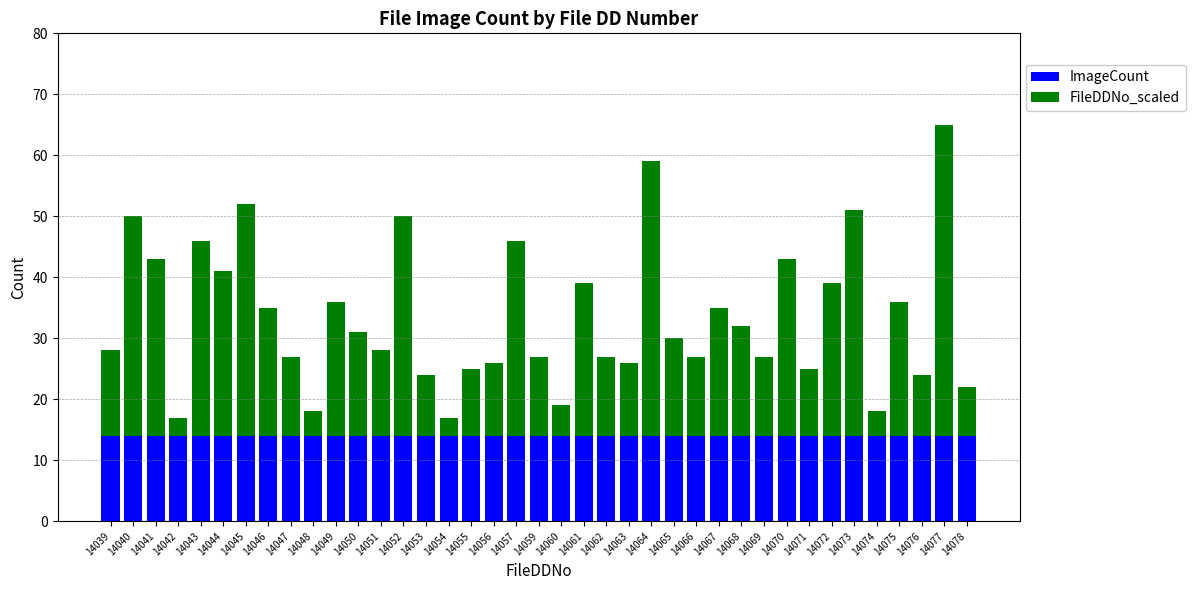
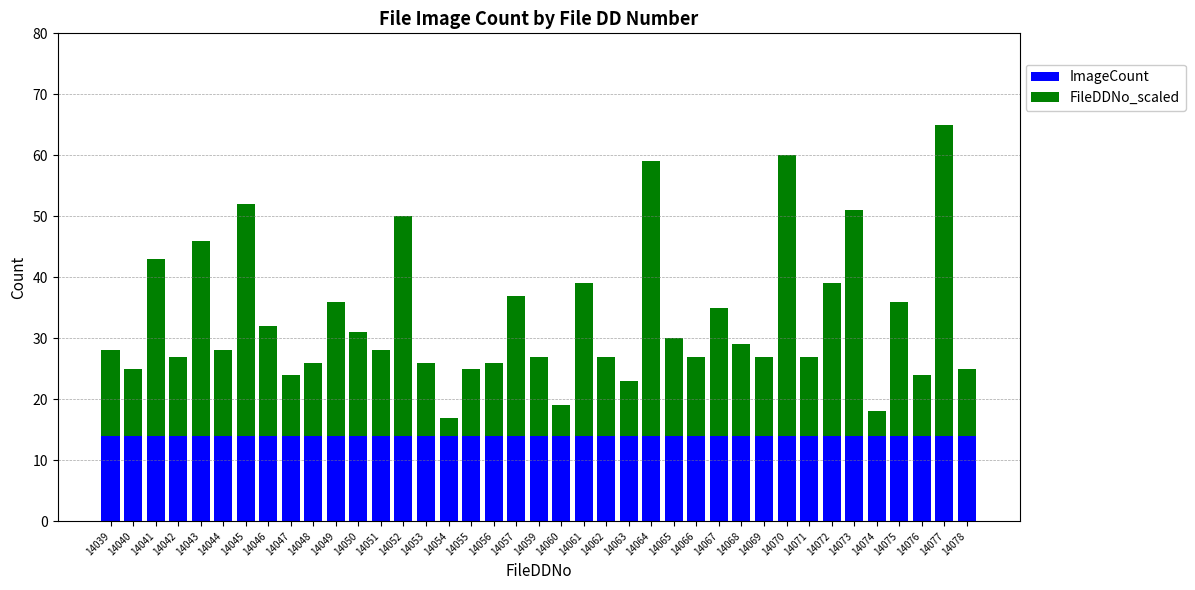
  {
    "ImageCount": {
      "14039": 14,
      "14040": 14,
      "14041": 14,
      "14042": 14,
      "14043": 14,
      "14044": 14,
      "14045": 14,
      "14046": 14,
      "14047": 14,
      "14048": 14,
      "14049": 14,
      "14050": 14,
      "14051": 14,
      "14052": 14,
      "14053": 14,
      "14054": 14,
      "14055": 14,
      "14056": 14,
      "14057": 14,
      "14059": 14,
      "14060": 14,
      "14061": 14,
      "14062": 14,
      "14063": 14,
      "14064": 14,
      "14065": 14,
      "14066": 14,
      "14067": 14,
      "14068": 14,
      "14069": 14,
      "14070": 14,
      "14071": 14,
      "14072": 14,
      "14073": 14,
      "14074": 14,
      "14075": 14,
      "14076": 14,
      "14077": 14,
      "14078": 14
    },
    "FileDDNo_scaled": {
      "14039": 14,
-     "14040": 36,
+     "14040": 11,
      "14041": 29,
-     "14042": 3,
+     "14042": 13,
      "14043": 32,
-     "14044": 27,
+     "14044": 14,
      "14045": 38,
-     "14046": 21,
-     "14047": 13,
-     "14048": 4,
+     "14046": 18,
+     "14047": 10,
+     "14048": 12,
      "14049": 22,
      "14050": 17,
      "14051": 14,
      "14052": 36,
-     "14053": 10,
+     "14053": 12,
      "14054": 3,
      "14055": 11,
      "14056": 12,
-     "14057": 32,
+     "14057": 23,
      "14059": 13,
      "14060": 5,
      "14061": 25,
      "14062": 13,
-     "14063": 12,
+     "14063": 9,
      "14064": 45,
      "14065": 16,
      "14066": 13,
      "14067": 21,
-     "14068": 18,
+     "14068": 15,
      "14069": 13,
-     "14070": 29,
-     "14071": 11,
+     "14070": 46,
+     "14071": 13,
      "14072": 25,
      "14073": 37,
      "14074": 4,
      "14075": 22,
      "14076": 10,
      "14077": 51,
-     "14078": 8
+     "14078": 11
    }
  }
